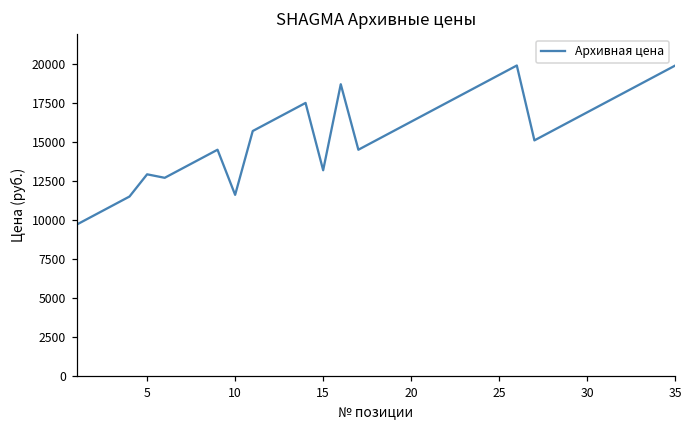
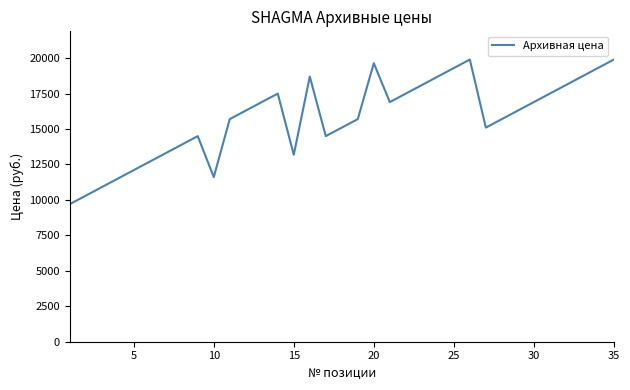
  {
-   "5": 12900,
+   "5": 12100,
    "10": 11600,
    "15": 13200,
-   "20": 16300,
+   "20": 19600,
    "25": 19300,
    "30": 16900,
    "35": 19900
  }
